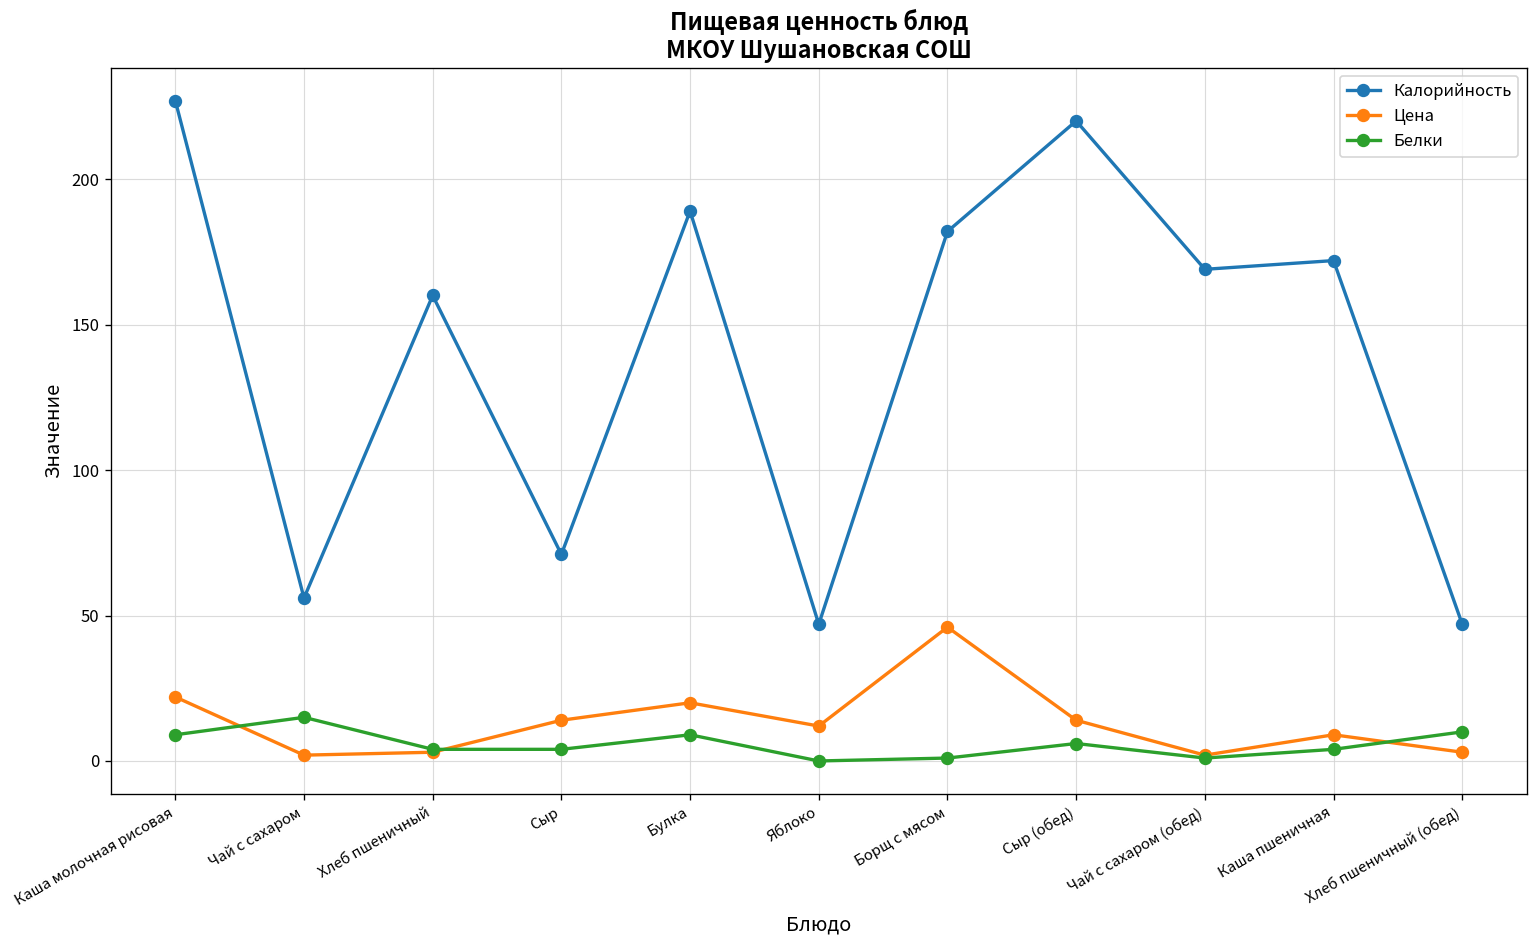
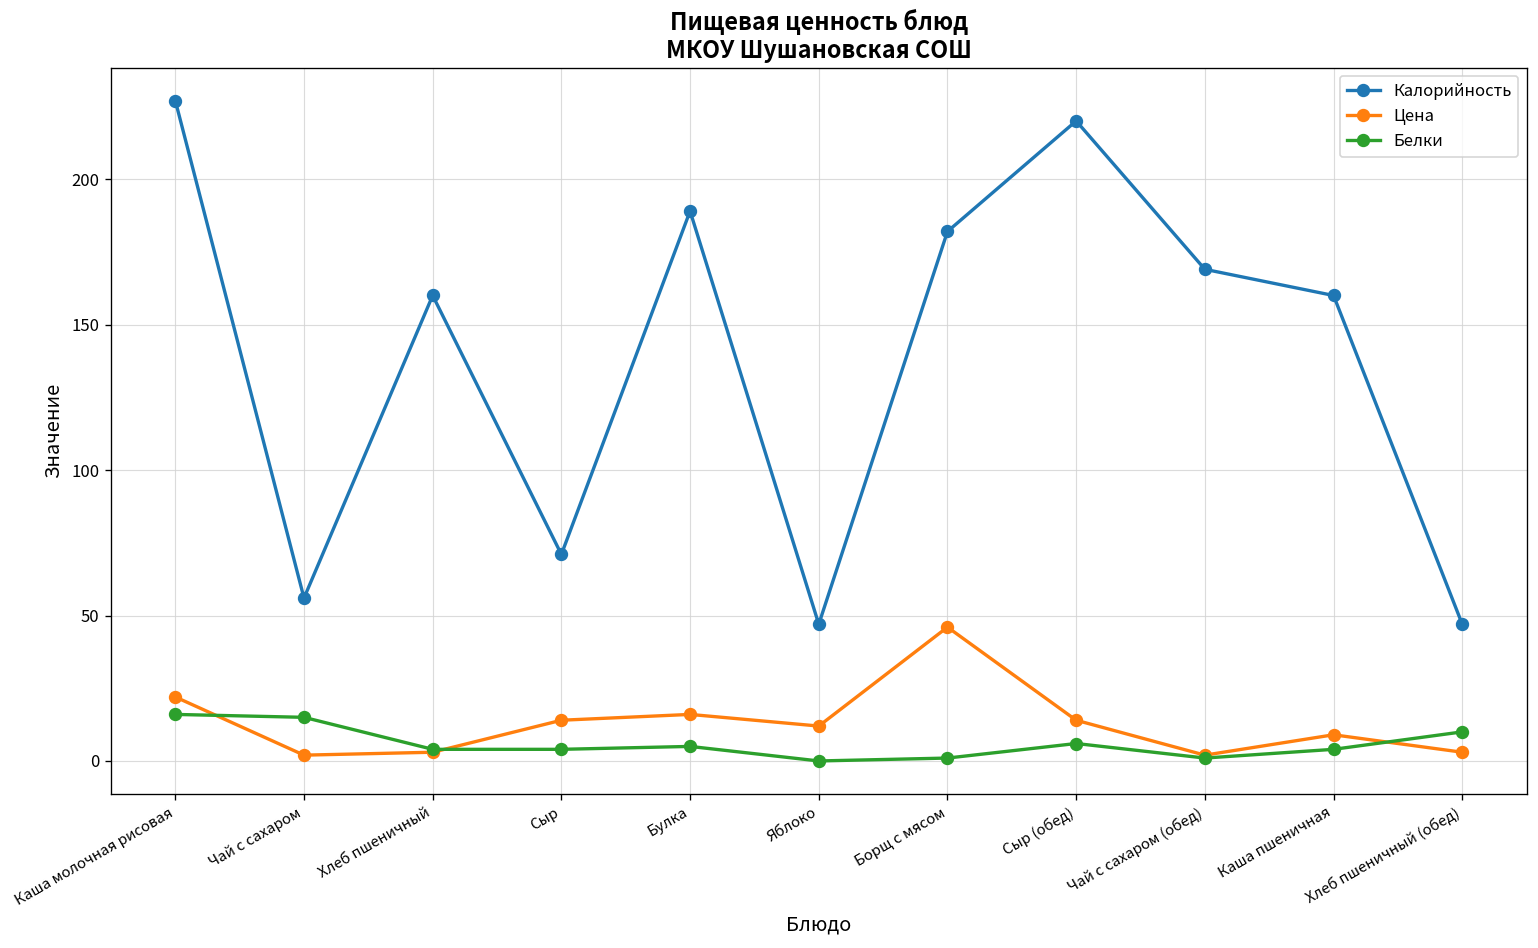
  {
    "Калорийность": {
      "Каша молочная рисовая": 227,
      "Чай с сахаром": 56,
      "Хлеб пшеничный": 160,
      "Сыр": 71,
      "Булка": 189,
      "Яблоко": 47,
      "Борщ с мясом": 182,
      "Сыр (обед)": 220,
      "Чай с сахаром (обед)": 169,
-     "Каша пшеничная": 172,
+     "Каша пшеничная": 160,
      "Хлеб пшеничный (обед)": 47
    },
    "Цена": {
      "Каша молочная рисовая": 22,
      "Чай с сахаром": 2,
      "Сыр": 14,
-     "Булка": 20,
+     "Булка": 16,
      "Яблоко": 12,
      "Борщ с мясом": 46,
      "Сыр (обед)": 14,
      "Каша пшеничная": 9,
      "Хлеб пшеничный (обед)": 3
    },
    "Белки": {
-     "Каша молочная рисовая": 9,
+     "Каша молочная рисовая": 16,
      "Чай с сахаром": 15,
      "Сыр": 4,
-     "Булка": 9,
+     "Булка": 5,
      "Яблоко": 0,
      "Борщ с мясом": 1,
      "Сыр (обед)": 6,
      "Каша пшеничная": 4,
      "Хлеб пшеничный (обед)": 10
    }
  }
